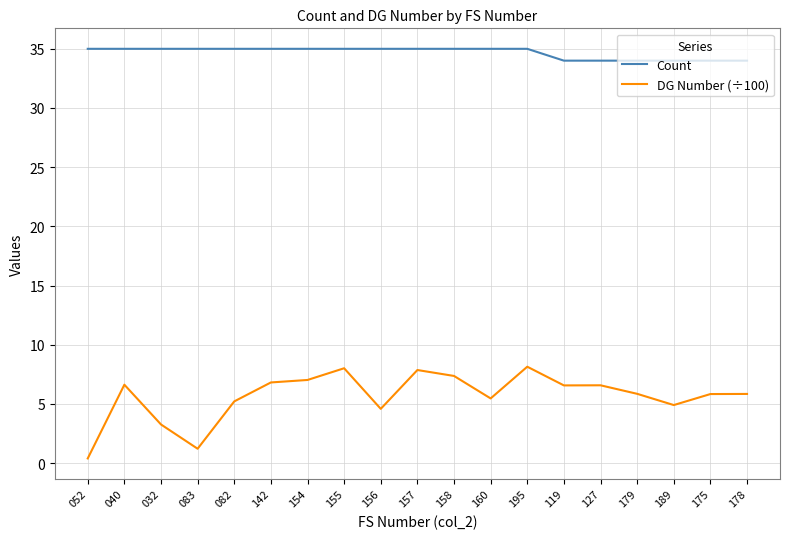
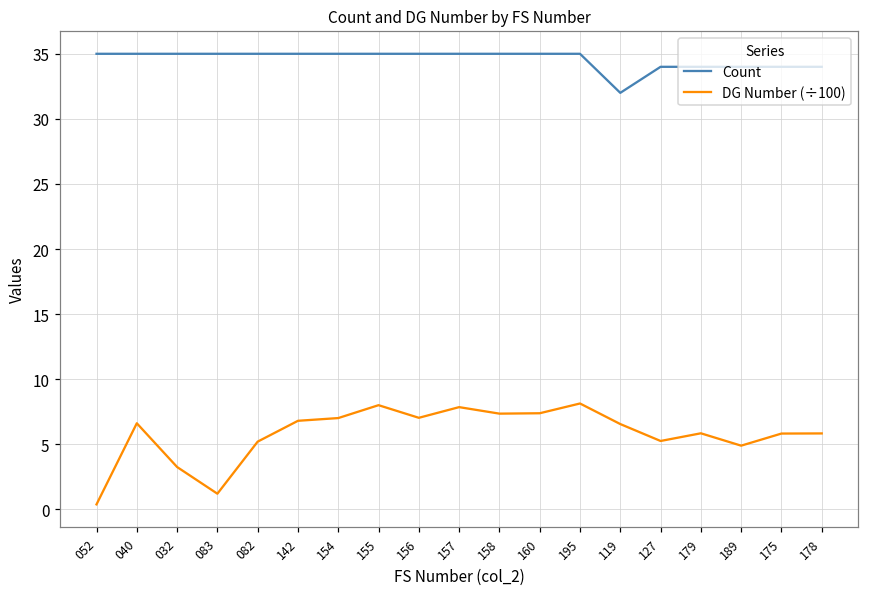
  {
    "Count": {
      "052": 35,
      "040": 35,
      "032": 35,
      "083": 35,
      "082": 35,
      "142": 35,
      "154": 35,
      "155": 35,
      "156": 35,
      "157": 35,
      "158": 35,
      "160": 35,
      "195": 35,
-     "119": 34,
+     "119": 32,
      "127": 34
    },
    "DG Number (÷100)": {
      "052": 0.4,
      "040": 6.6,
      "032": 3.3,
      "083": 1.2,
      "082": 5.2,
      "142": 6.8,
      "154": 7.0,
      "155": 8.0,
-     "156": 4.6,
+     "156": 7.0,
      "157": 7.9,
      "158": 7.4,
-     "160": 5.5,
+     "160": 7.4,
      "195": 8.1,
      "119": 6.6,
-     "127": 6.6,
+     "127": 5.3,
      "179": 5.9,
      "189": 4.9,
      "175": 5.8,
      "178": 5.8
    }
  }
